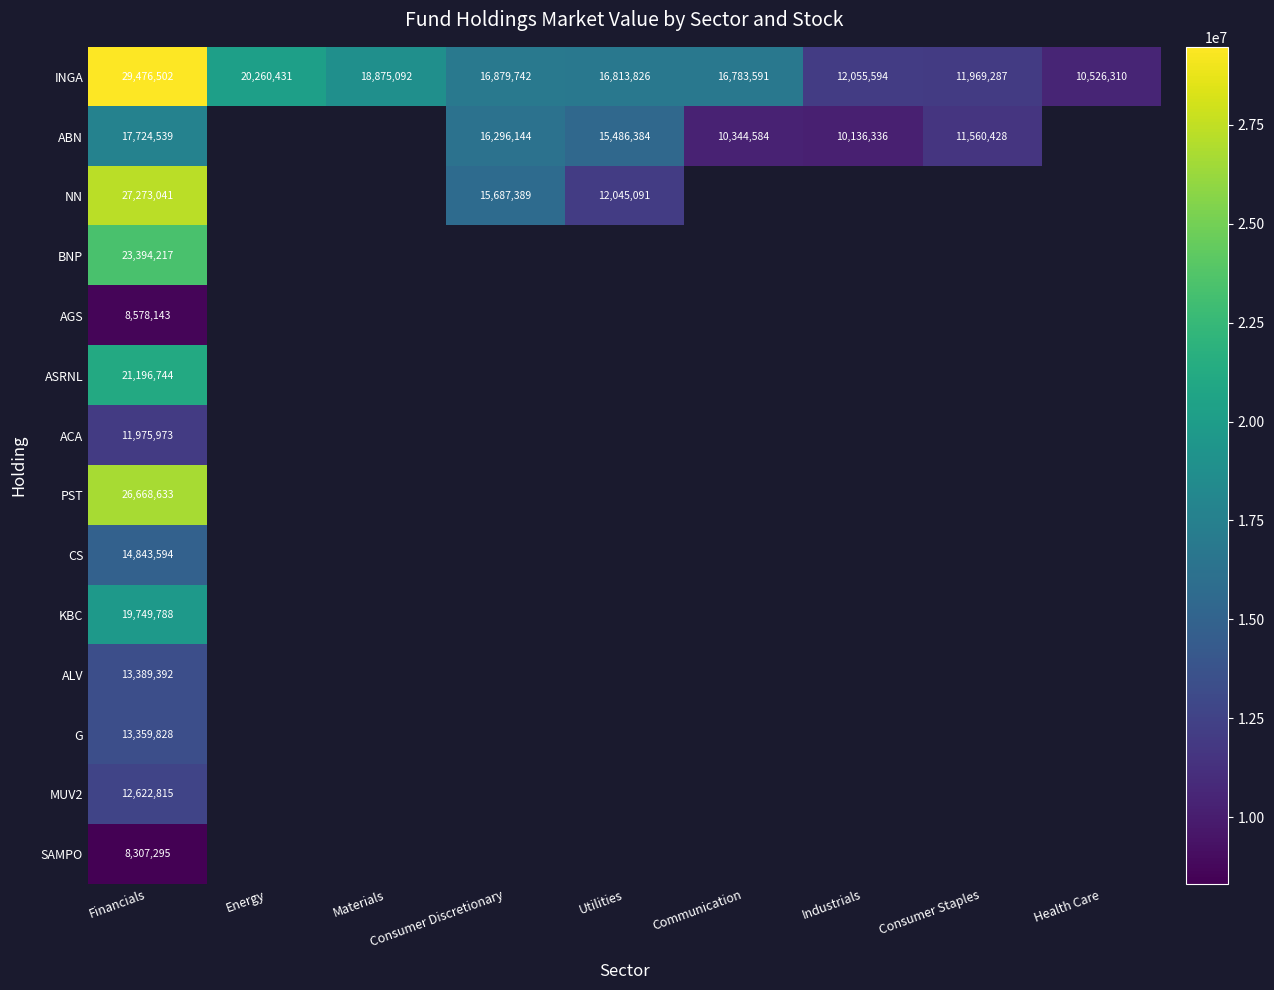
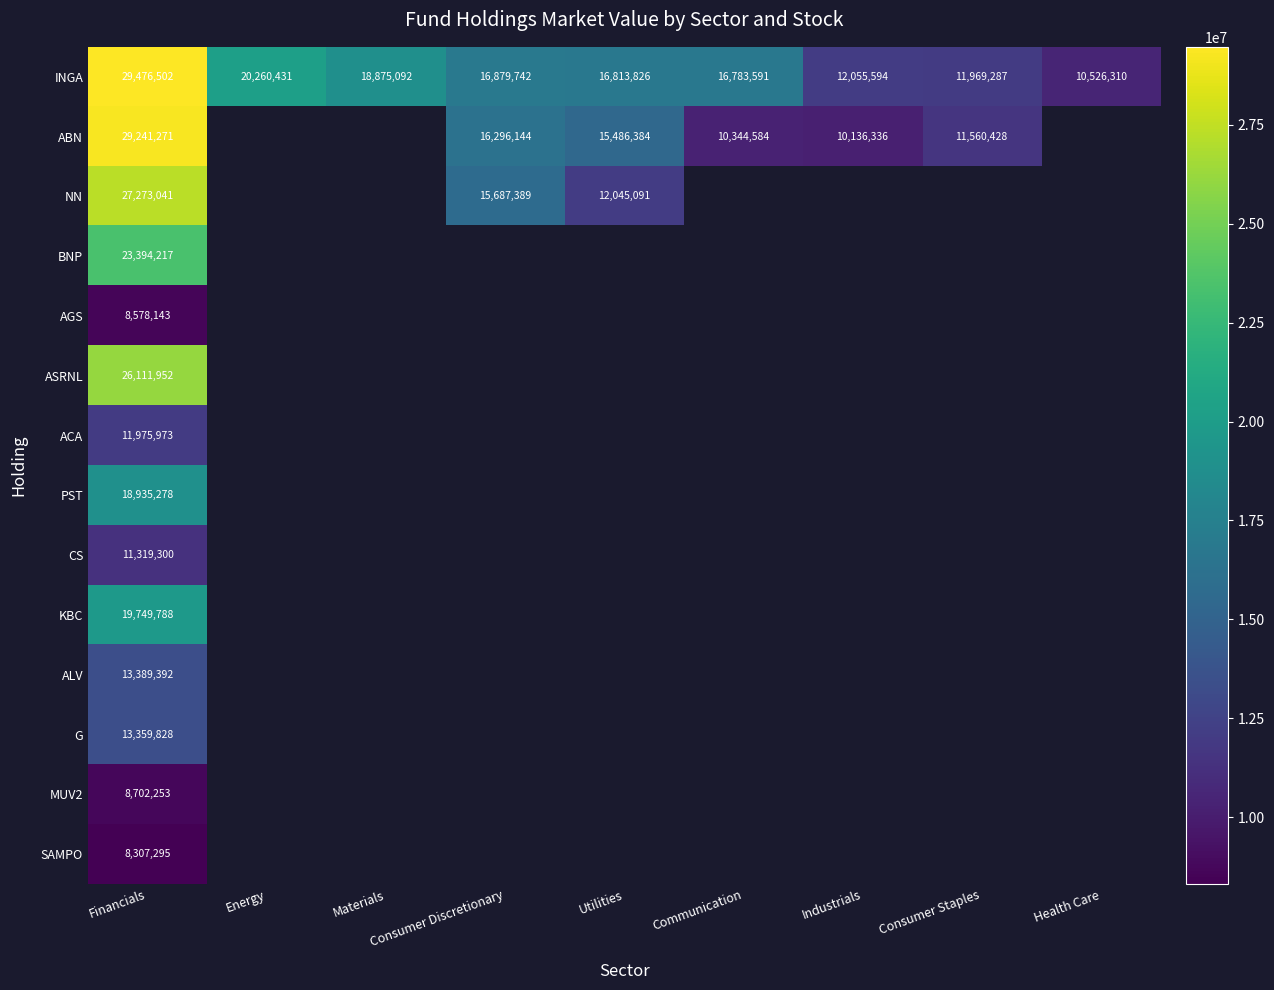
  {
    "INGA": {
      "Financials": "29,476,502",
      "Energy": "20,260,431",
      "Materials": "18,875,092",
      "Consumer Discretionary": "16,879,742",
      "Utilities": "16,813,826",
      "Communication": "16,783,591",
      "Industrials": "12,055,594",
      "Consumer Staples": "11,969,287",
      "Health Care": "10,526,310"
    },
    "ABN": {
-     "Financials": "17,724,539",
+     "Financials": "29,241,271",
      "Consumer Discretionary": "16,296,144",
      "Utilities": "15,486,384",
      "Communication": "10,344,584",
      "Industrials": "10,136,336",
      "Consumer Staples": "11,560,428"
    },
    "NN": {
      "Financials": "27,273,041",
      "Consumer Discretionary": "15,687,389",
      "Utilities": "12,045,091"
    },
    "BNP": {
      "Financials": "23,394,217"
    },
    "AGS": {
      "Financials": "8,578,143"
    },
    "ASRNL": {
-     "Financials": "21,196,744"
+     "Financials": "26,111,952"
    },
    "ACA": {
      "Financials": "11,975,973"
    },
    "PST": {
-     "Financials": "26,668,633"
+     "Financials": "18,935,278"
    },
    "CS": {
-     "Financials": "14,843,594"
+     "Financials": "11,319,300"
    },
    "KBC": {
      "Financials": "19,749,788"
    },
    "ALV": {
      "Financials": "13,389,392"
    },
    "G": {
      "Financials": "13,359,828"
    },
    "MUV2": {
-     "Financials": "12,622,815"
+     "Financials": "8,702,253"
    },
    "SAMPO": {
      "Financials": "8,307,295"
    }
  }
